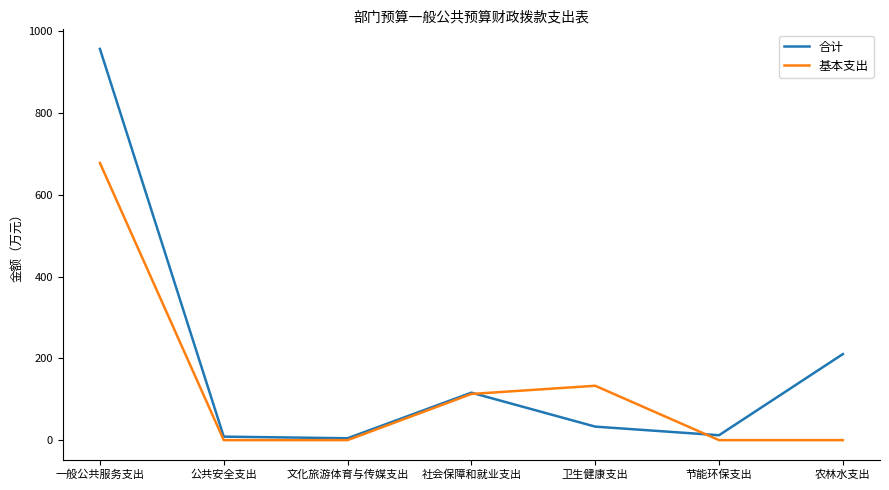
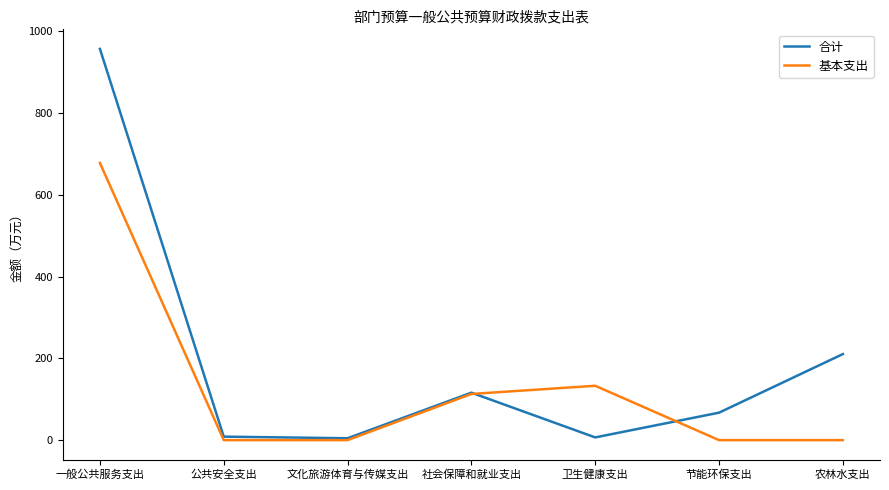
  {
    "合计": {
      "一般公共服务支出": 960,
      "公共安全支出": 10,
-     "卫生健康支出": 30,
-     "节能环保支出": 10,
+     "卫生健康支出": 10,
+     "节能环保支出": 70,
      "农林水支出": 210
    },
    "基本支出": {
      "一般公共服务支出": 680,
      "公共安全支出": 0,
      "卫生健康支出": 130,
      "节能环保支出": 0,
      "农林水支出": 0
    }
  }
